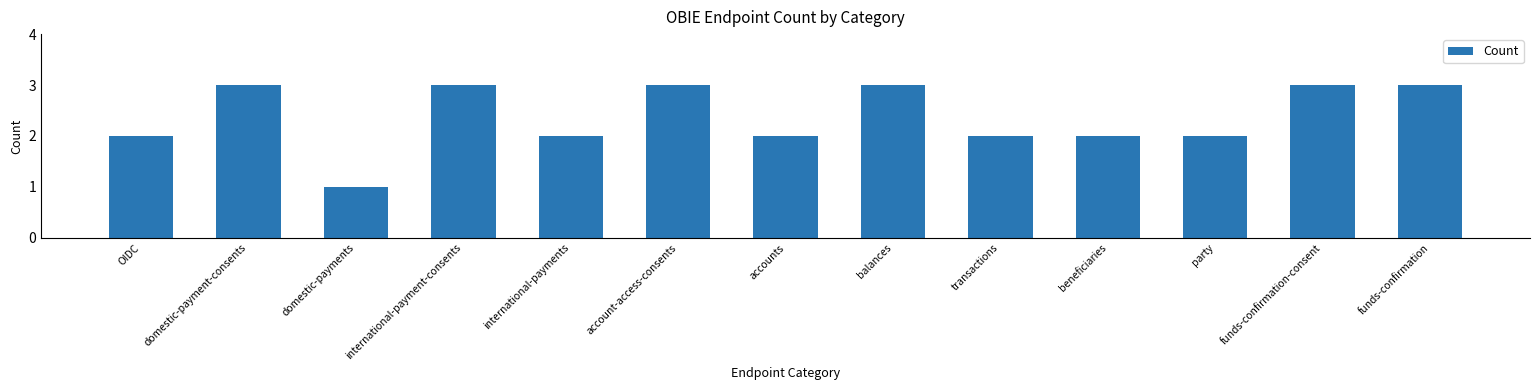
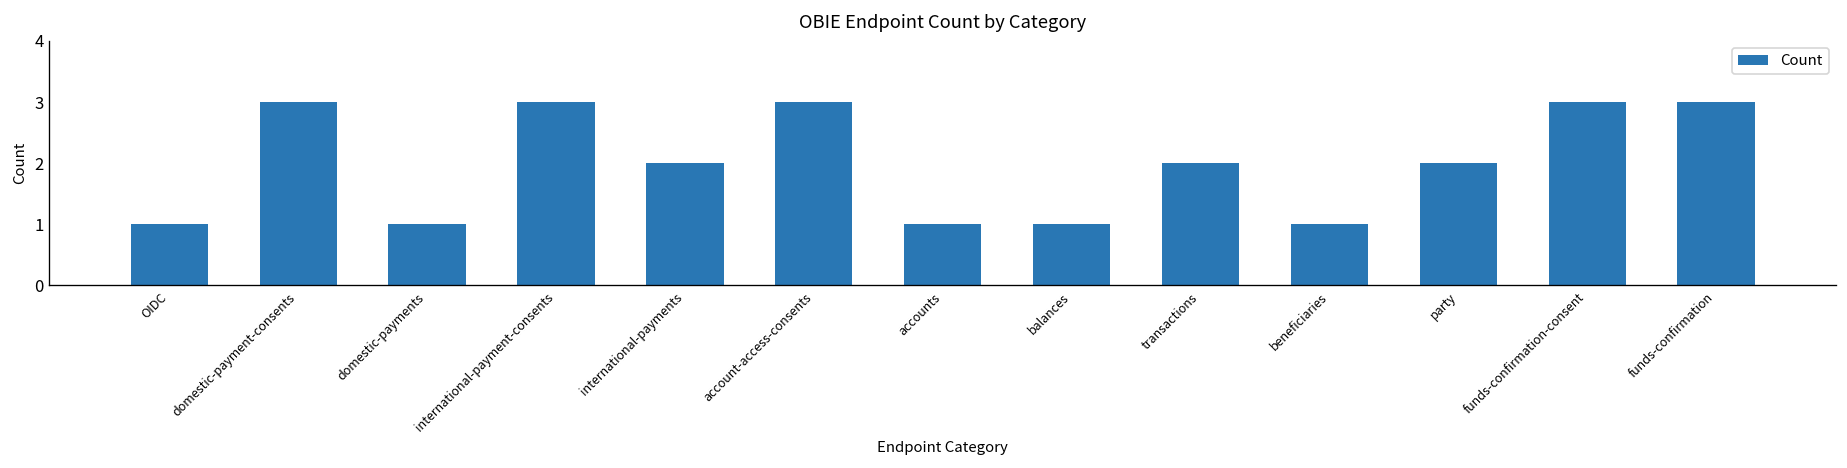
  {
-   "OIDC": 2,
+   "OIDC": 1,
    "domestic-payment-consents": 3,
    "domestic-payments": 1,
    "international-payment-consents": 3,
    "international-payments": 2,
    "account-access-consents": 3,
-   "accounts": 2,
-   "balances": 3,
+   "accounts": 1,
+   "balances": 1,
    "transactions": 2,
-   "beneficiaries": 2,
+   "beneficiaries": 1,
    "party": 2,
    "funds-confirmation-consent": 3,
    "funds-confirmation": 3
  }
